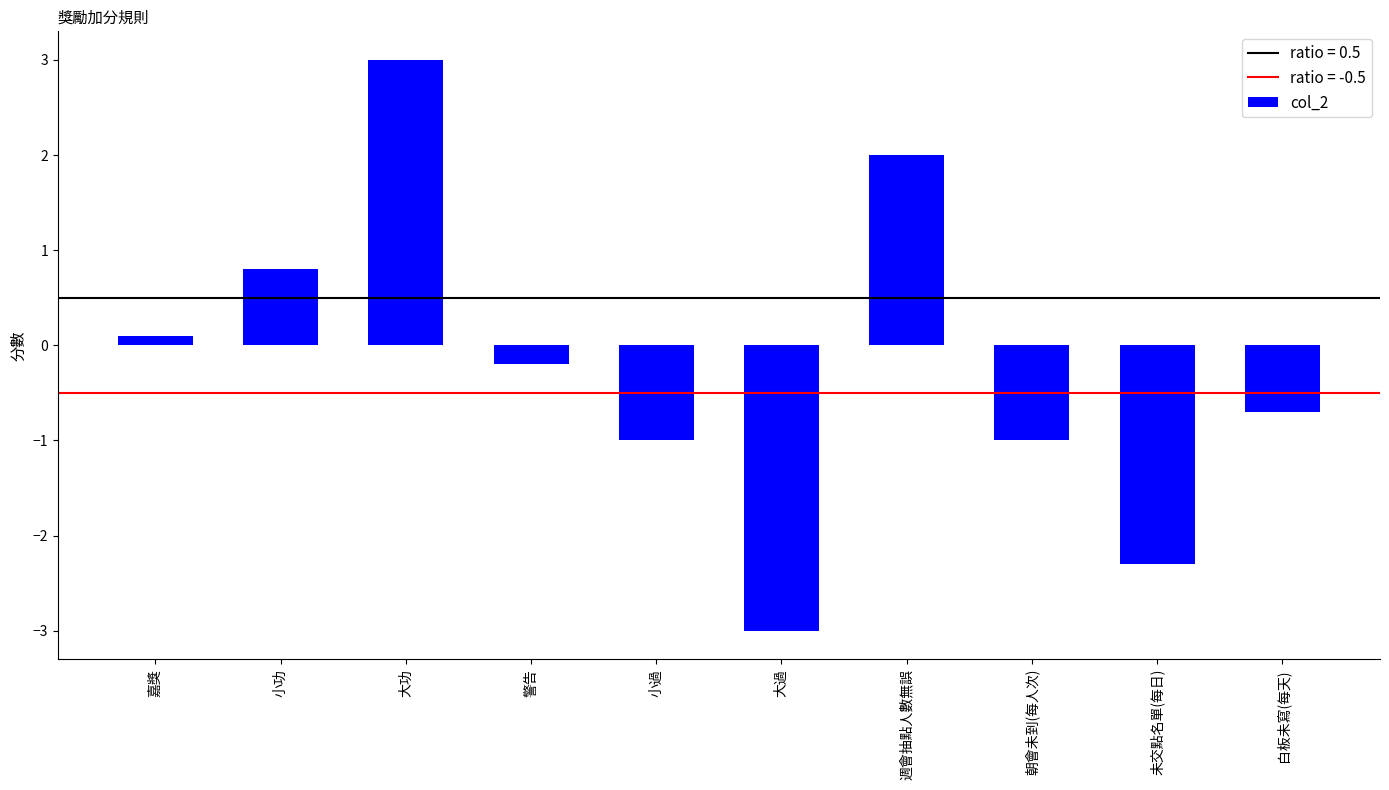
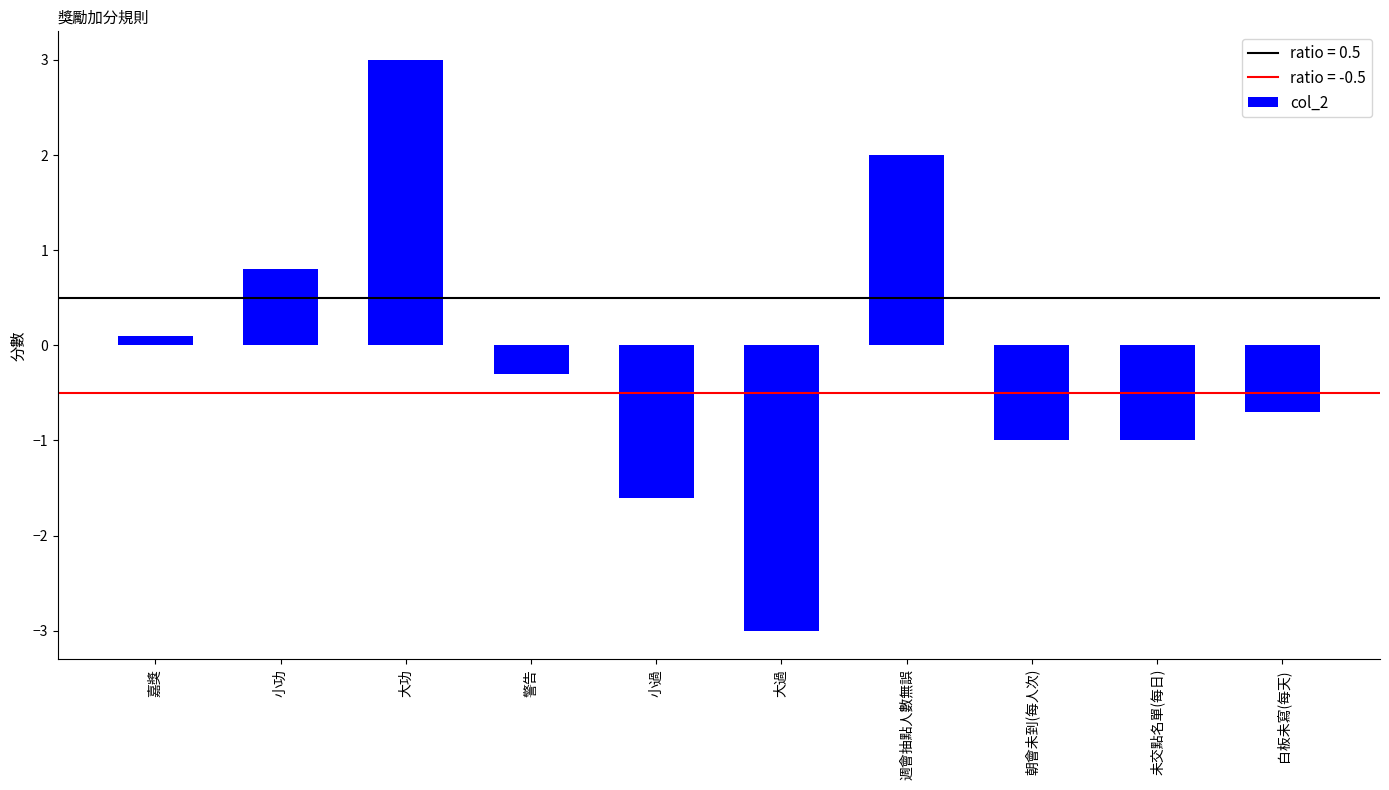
  {
    "嘉獎": 0.1,
    "小功": 0.8,
    "大功": 3.0,
-   "警告": -0.2,
-   "小過": -1.0,
+   "警告": -0.3,
+   "小過": -1.6,
    "大過": -3.0,
    "週會抽點人數無誤": 2.0,
    "朝會未到(每人次)": -1.0,
-   "未交點名單(每日)": -2.3,
+   "未交點名單(每日)": -1.0,
    "白板未寫(每天)": -0.7
  }
